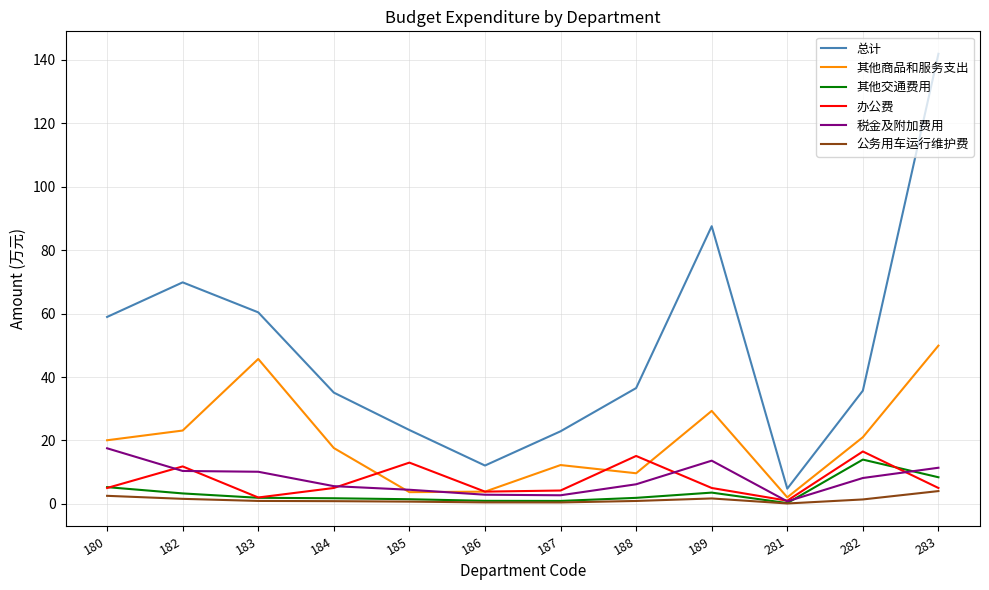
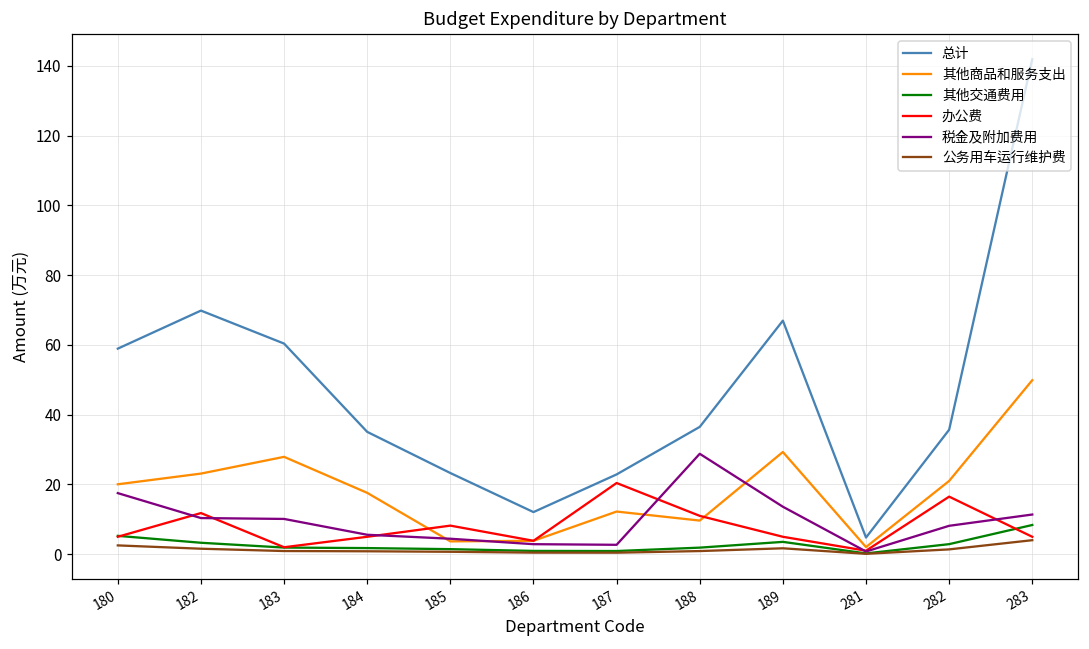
  {
    "总计": {
      "180": 59,
      "182": 70,
      "183": 60,
      "184": 35,
      "185": 23,
      "186": 12,
      "187": 23,
      "188": 37,
-     "189": 88,
+     "189": 67,
      "281": 5,
      "282": 36
    },
    "其他商品和服务支出": {
      "180": 20,
      "182": 23,
-     "183": 46,
+     "183": 28,
      "184": 18,
      "187": 12,
      "188": 10,
      "189": 29,
      "281": 2,
      "282": 21,
      "283": 50
    },
    "其他交通费用": {
      "182": 3,
      "184": 2,
      "188": 2,
      "189": 4,
-     "282": 14,
+     "282": 3,
      "283": 8
    },
    "办公费": {
      "182": 12,
-     "185": 13,
-     "187": 4,
-     "188": 15,
+     "185": 8,
+     "187": 20,
+     "188": 11,
      "189": 5,
      "282": 17,
      "283": 5
    },
    "税金及附加费用": {
      "180": 18,
      "182": 10,
      "183": 10,
      "186": 3,
      "187": 3,
-     "188": 6,
+     "188": 29,
      "189": 14,
      "282": 8,
      "283": 11
    },
    "公务用车运行维护费": {
      "180": 3,
      "182": 2,
      "183": 1,
      "184": 1,
      "188": 1,
      "189": 2,
      "282": 1,
      "283": 4
    }
  }
